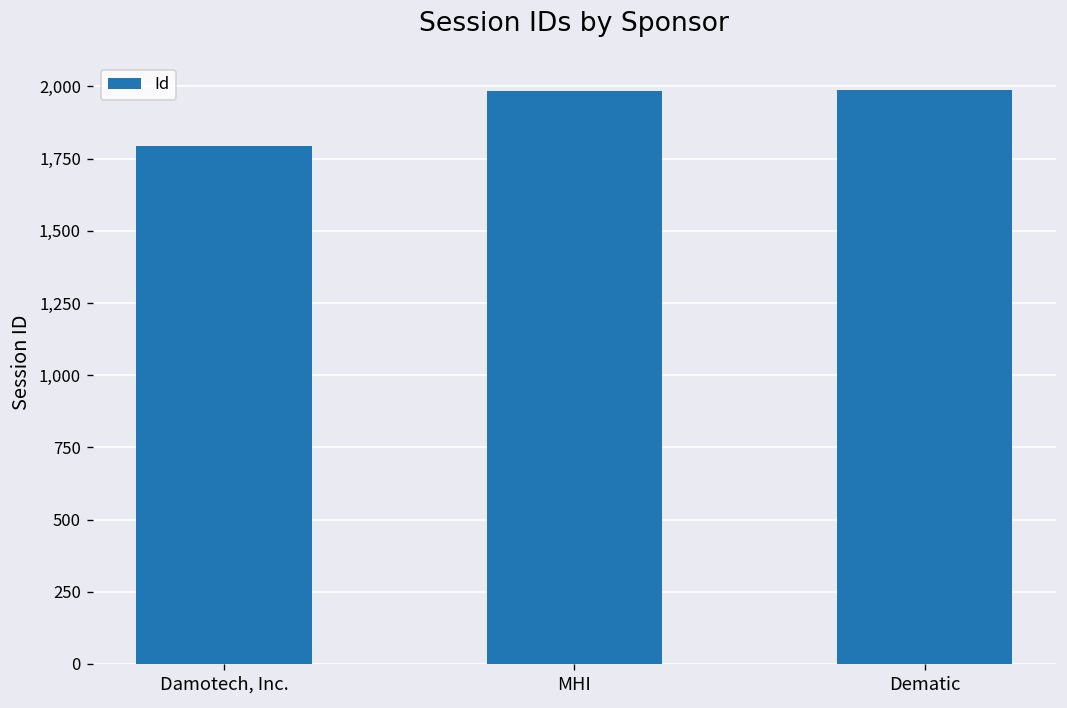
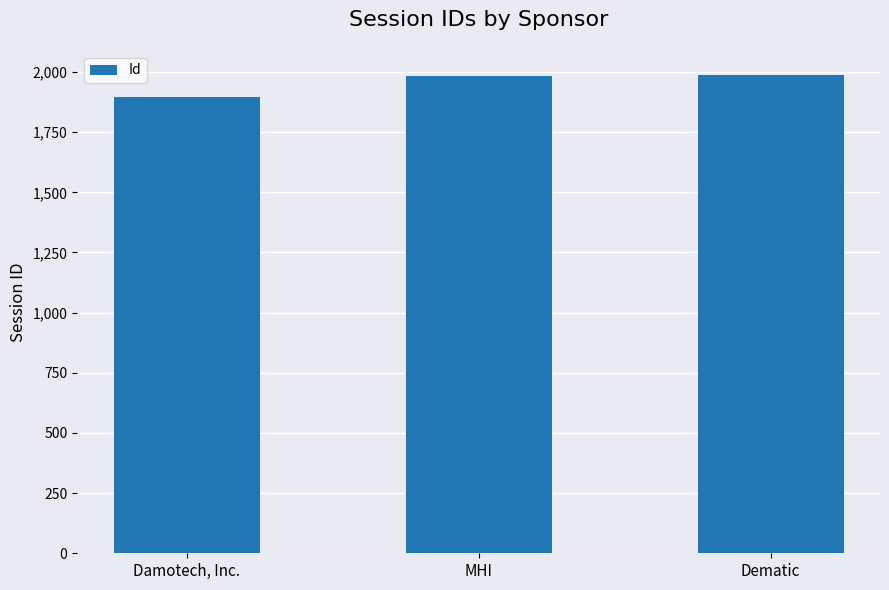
  {
-   "Damotech, Inc.": "1,790",
+   "Damotech, Inc.": "1,900",
    "MHI": "1,980",
    "Dematic": "1,990"
  }
